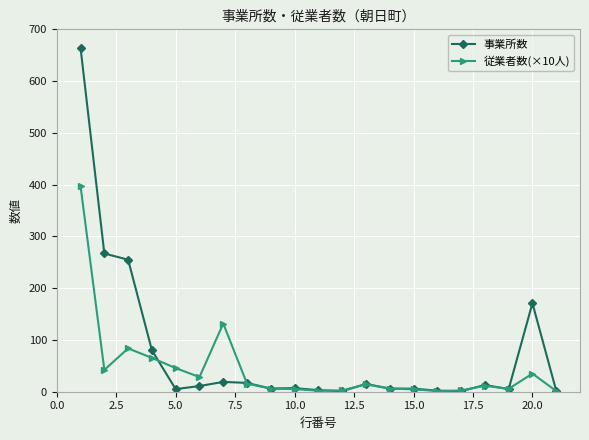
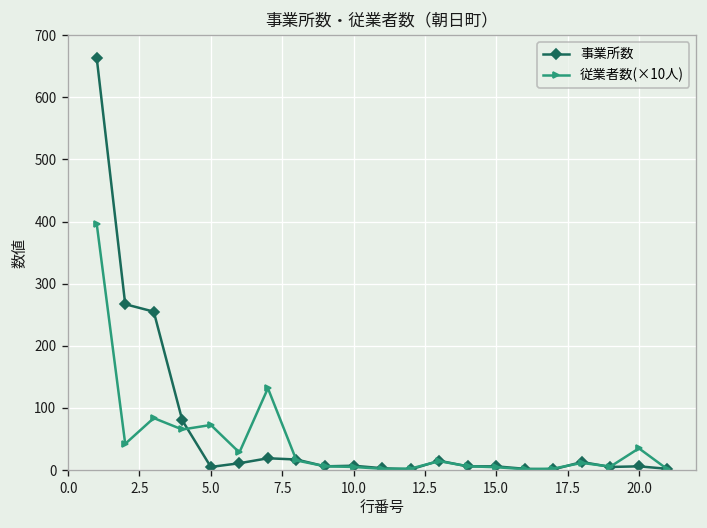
  {
    "事業所数": {
      "5.0": 10,
-     "20.0": 170
+     "20.0": 10
    },
    "従業者数(×10人)": {
-     "5.0": 50,
+     "5.0": 70,
      "20.0": 40
    }
  }
